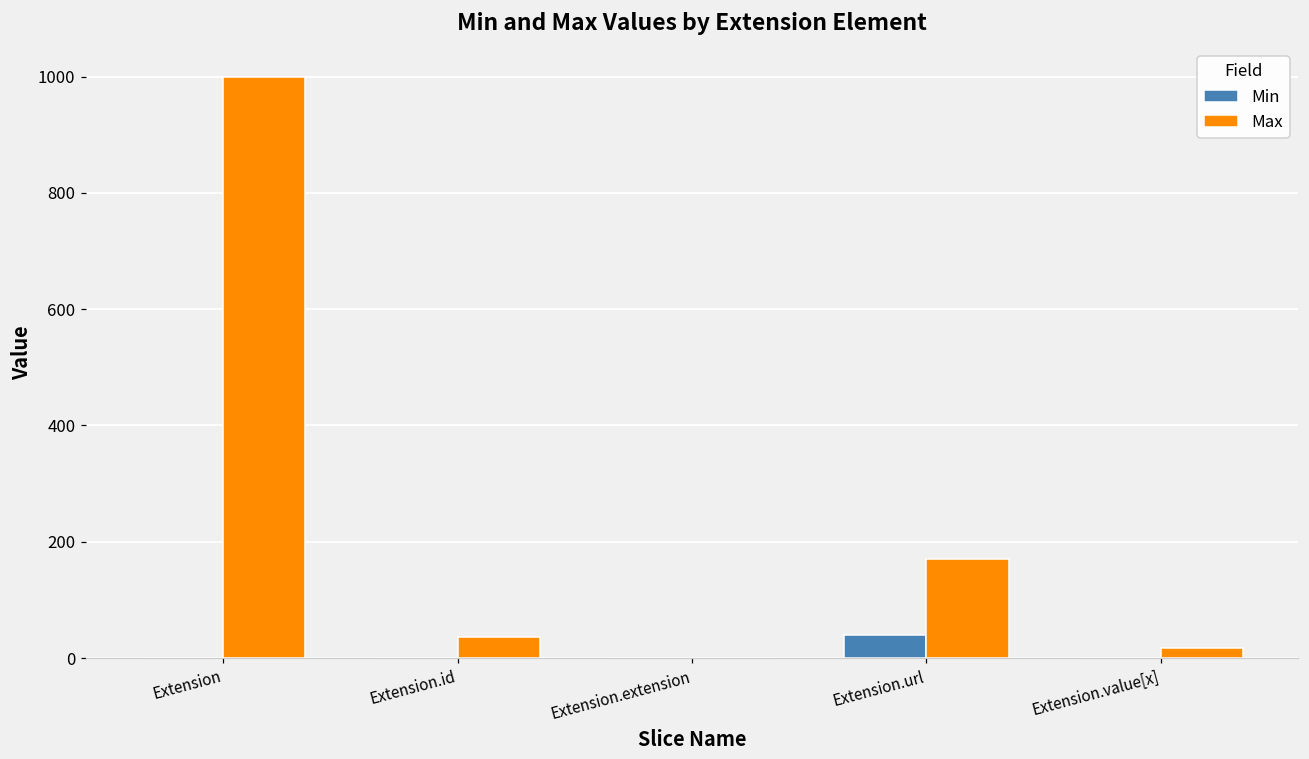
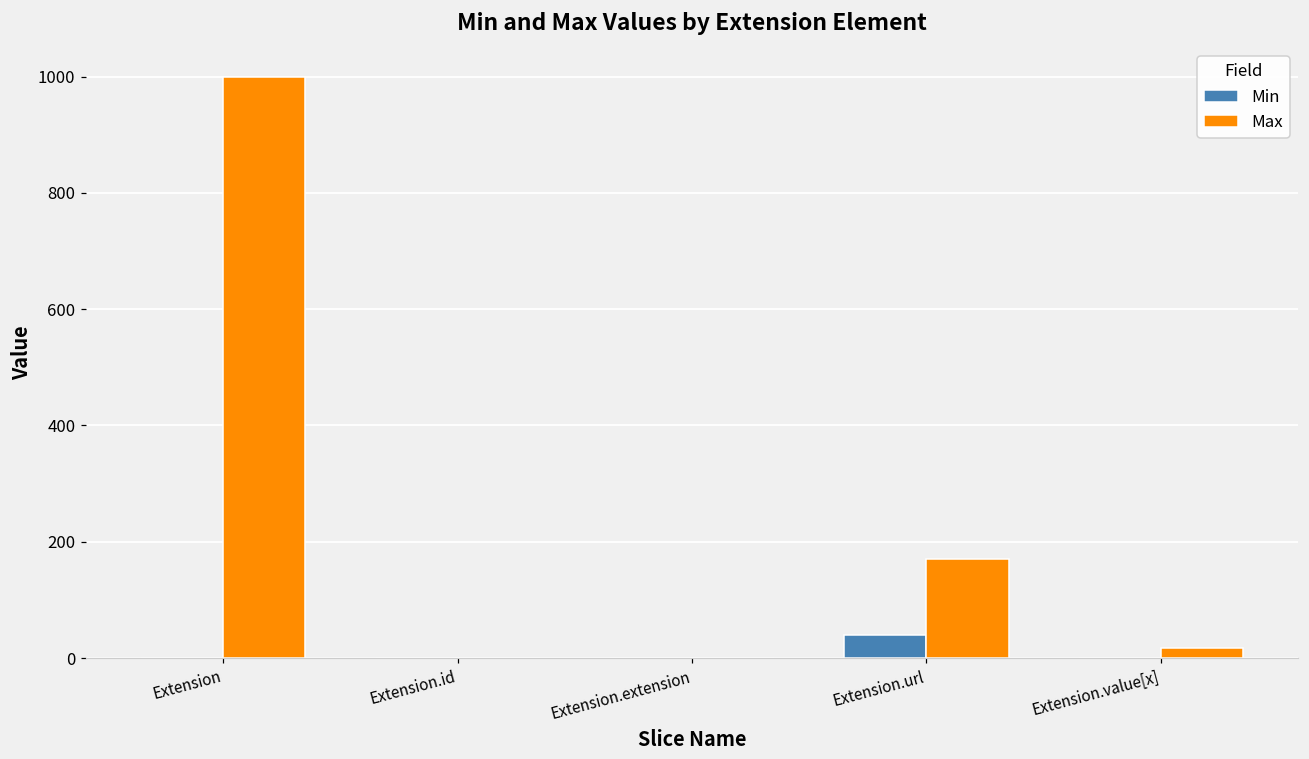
  {
    "Min": {
      "Extension": 0,
      "Extension.id": 0,
      "Extension.extension": 0,
      "Extension.url": 40,
      "Extension.value[x]": 0
    },
    "Max": {
      "Extension": 1000,
-     "Extension.id": 40,
+     "Extension.id": 0,
      "Extension.extension": 0,
      "Extension.url": 170,
      "Extension.value[x]": 20
    }
  }
